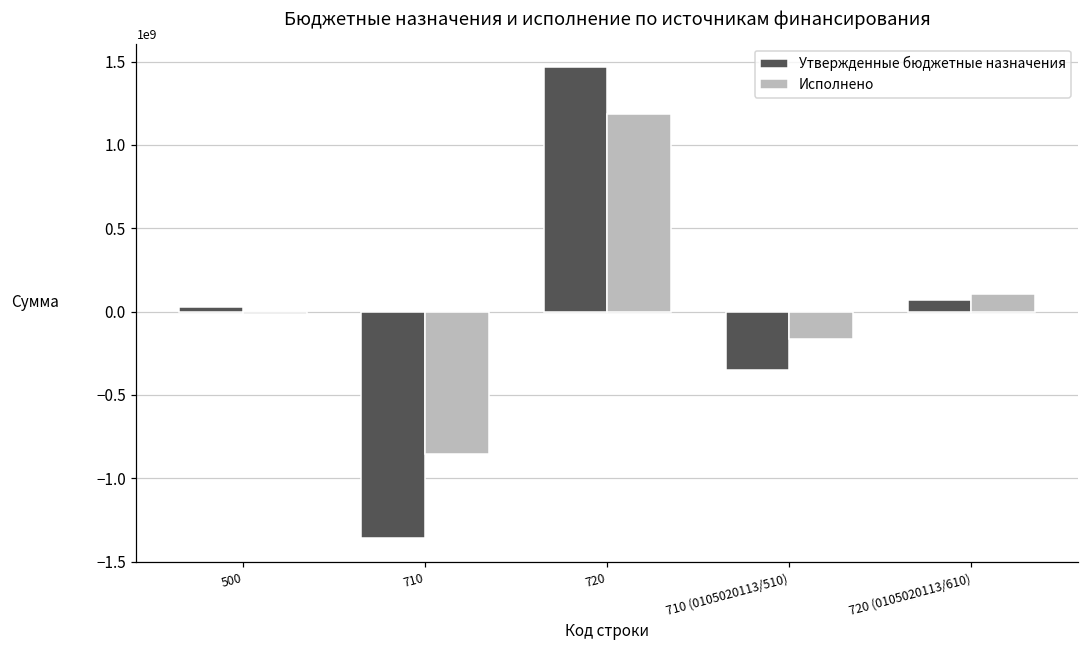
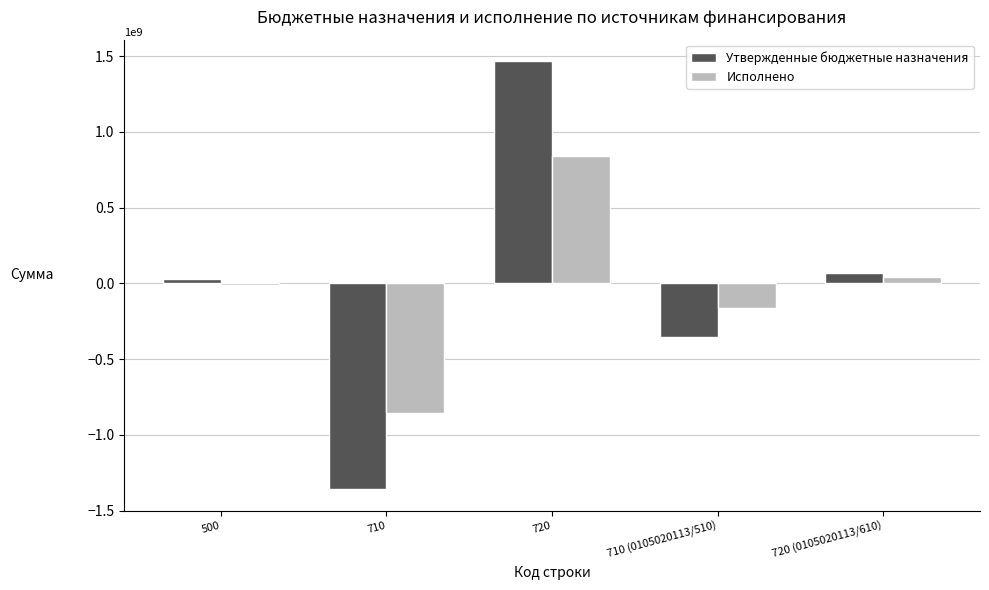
  {
    "Утвержденные бюджетные назначения": {
      "500": 30000000,
      "710": -1360000000,
      "720": 1470000000,
      "710 (0105020113/510)": -350000000,
      "720 (0105020113/610)": 70000000
    },
    "Исполнено": {
      "710": -850000000,
-     "720": 1190000000,
+     "720": 840000000,
      "710 (0105020113/510)": -160000000,
-     "720 (0105020113/610)": 100000000
+     "720 (0105020113/610)": 40000000
    }
  }
